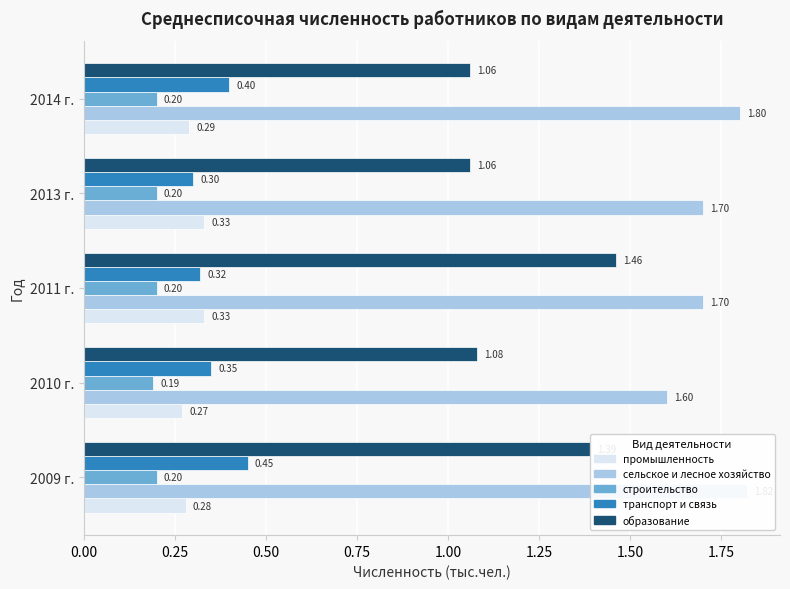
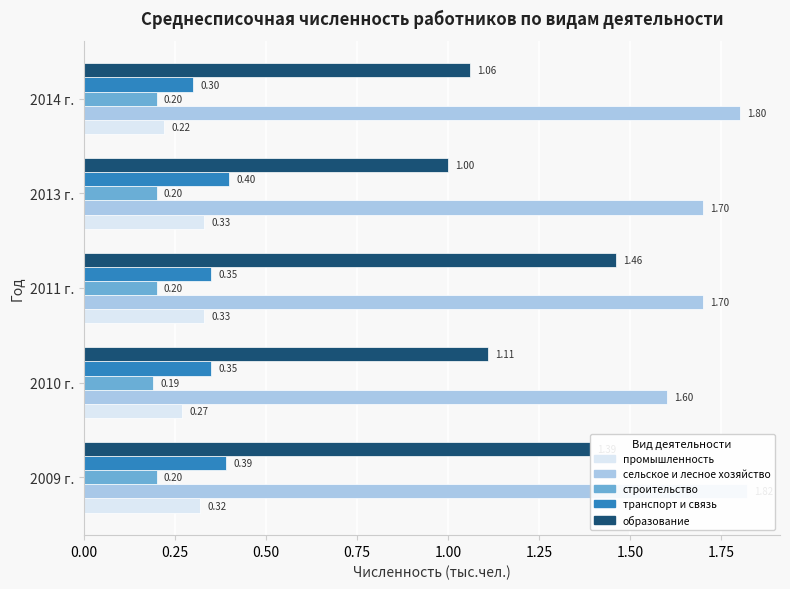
  {
    "промышленность": {
-     "2014 г.": 0.29,
+     "2014 г.": 0.22,
      "2013 г.": 0.33,
      "2011 г.": 0.33,
      "2010 г.": 0.27,
-     "2009 г.": 0.28
+     "2009 г.": 0.32
    },
    "сельское и лесное хозяйство": {
      "2014 г.": 1.80,
      "2013 г.": 1.70,
      "2011 г.": 1.70,
      "2010 г.": 1.60
    },
    "строительство": {
      "2014 г.": 0.20,
      "2013 г.": 0.20,
      "2011 г.": 0.20,
      "2010 г.": 0.19,
      "2009 г.": 0.20
    },
    "транспорт и связь": {
-     "2014 г.": 0.40,
-     "2013 г.": 0.30,
-     "2011 г.": 0.32,
+     "2014 г.": 0.30,
+     "2013 г.": 0.40,
+     "2011 г.": 0.35,
      "2010 г.": 0.35,
-     "2009 г.": 0.45
+     "2009 г.": 0.39
    },
    "образование": {
      "2014 г.": 1.06,
-     "2013 г.": 1.06,
+     "2013 г.": 1.00,
      "2011 г.": 1.46,
-     "2010 г.": 1.08
+     "2010 г.": 1.11
    }
  }
